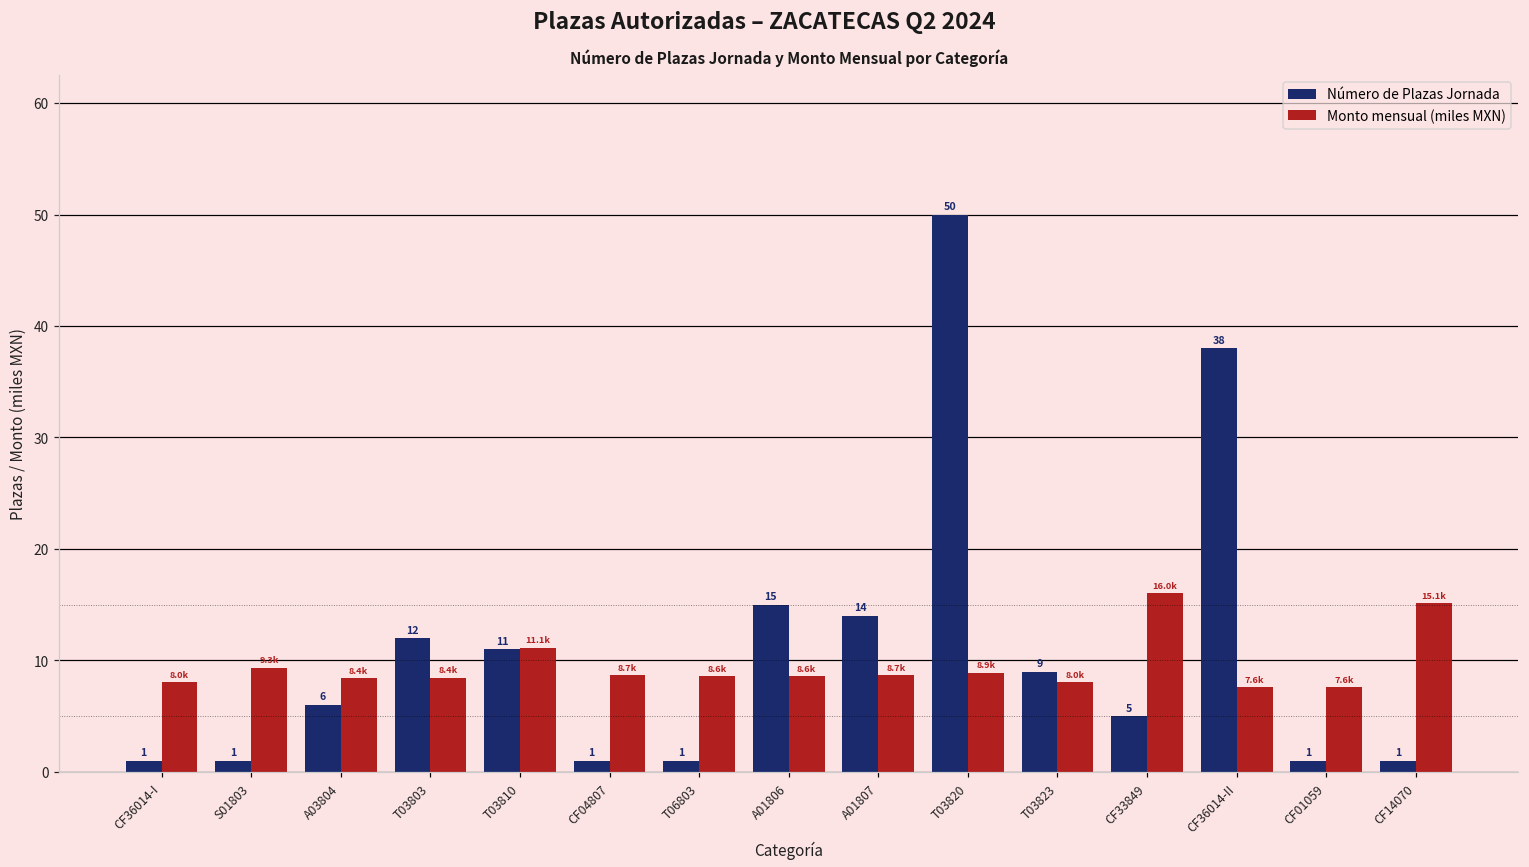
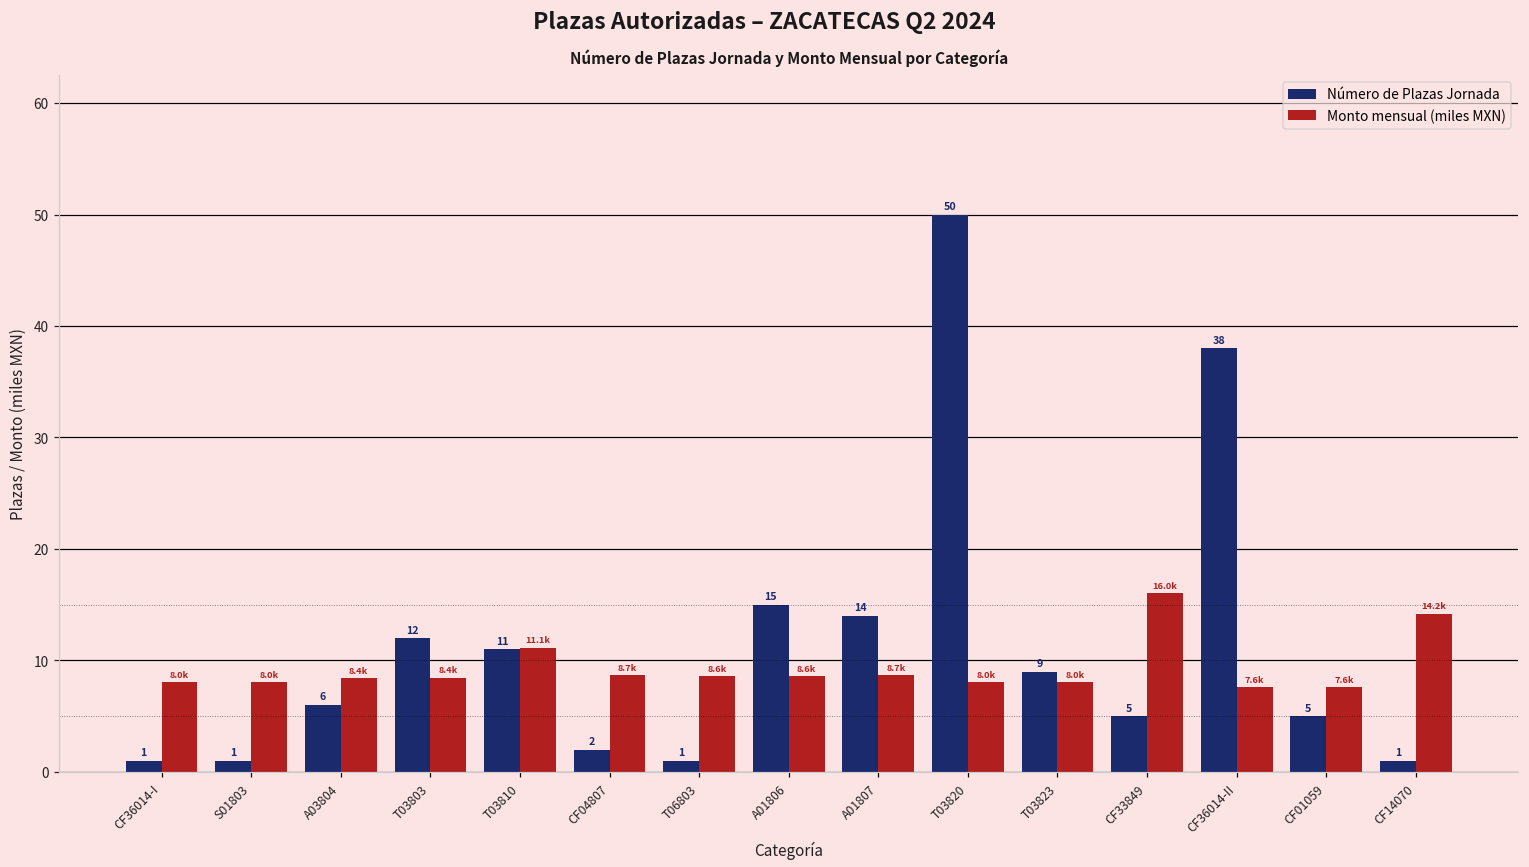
  {
    "Número de Plazas Jornada": {
      "CF36014-I": "1",
      "S01803": "1",
      "A03804": "6",
      "T03803": "12",
      "T03810": "11",
-     "CF04807": "1",
+     "CF04807": "2",
      "T06803": "1",
      "A01806": "15",
      "A01807": "14",
      "T03820": "50",
      "T03823": "9",
      "CF33849": "5",
      "CF36014-II": "38",
-     "CF01059": "1",
+     "CF01059": "5",
      "CF14070": "1"
    },
    "Monto mensual (miles MXN)": {
      "CF36014-I": "8.0k",
-     "S01803": "9.3k",
+     "S01803": "8.0k",
      "A03804": "8.4k",
      "T03803": "8.4k",
      "T03810": "11.1k",
      "CF04807": "8.7k",
      "T06803": "8.6k",
      "A01806": "8.6k",
      "A01807": "8.7k",
-     "T03820": "8.9k",
+     "T03820": "8.0k",
      "T03823": "8.0k",
      "CF33849": "16.0k",
      "CF36014-II": "7.6k",
      "CF01059": "7.6k",
-     "CF14070": "15.1k"
+     "CF14070": "14.2k"
    }
  }
